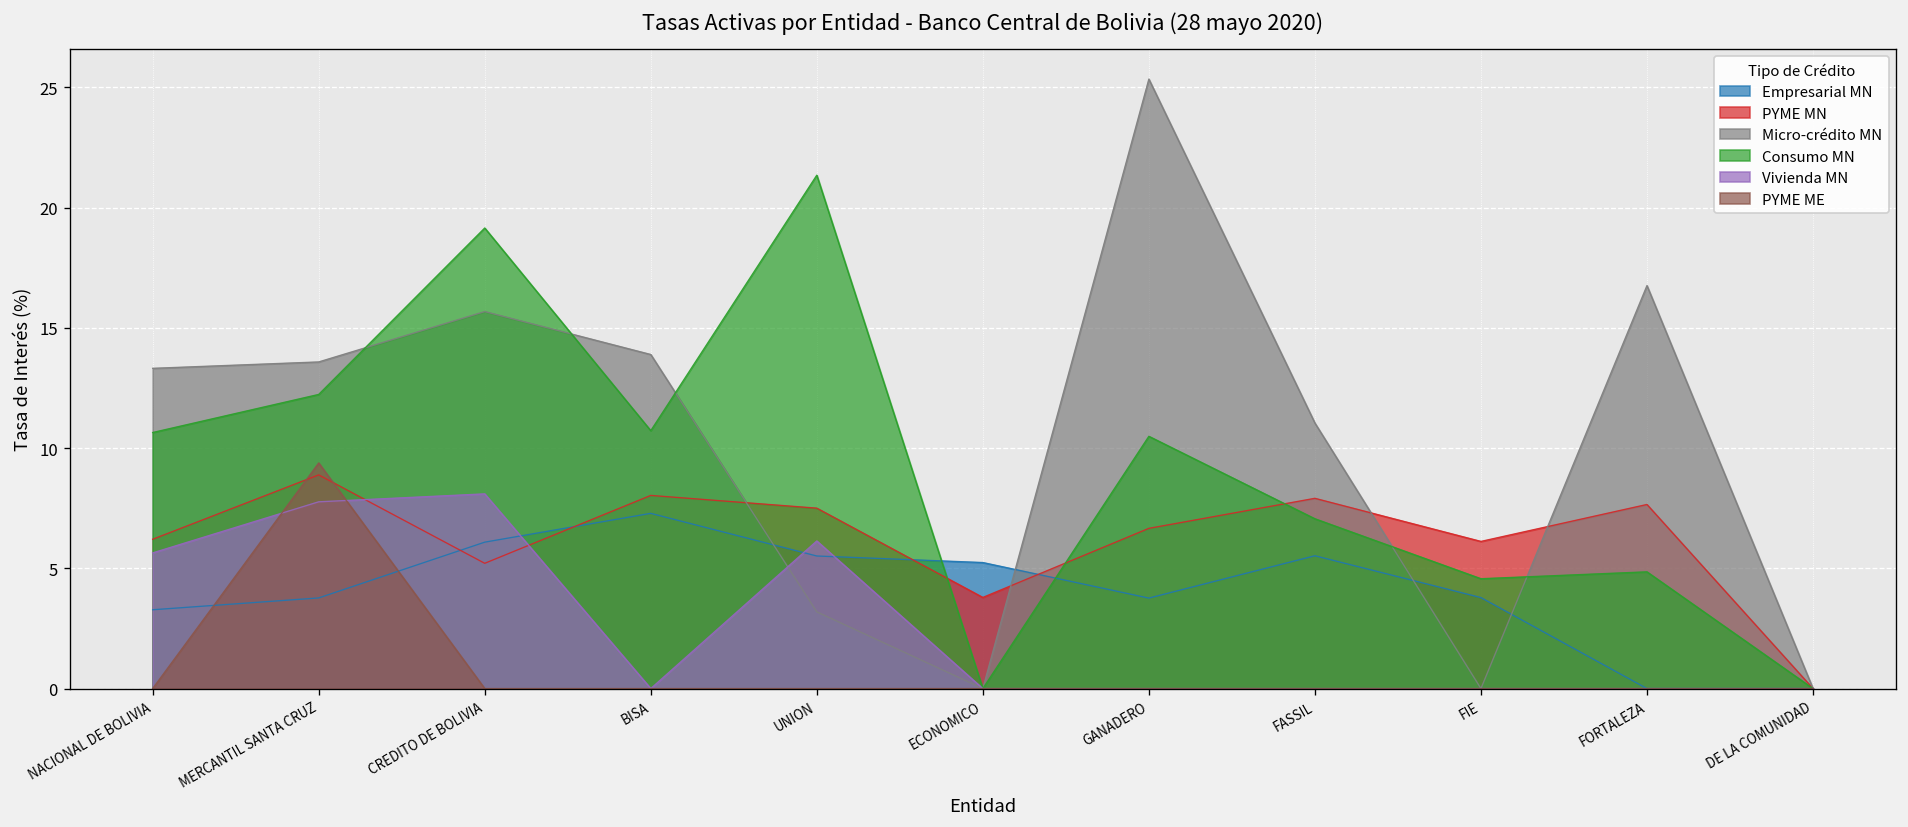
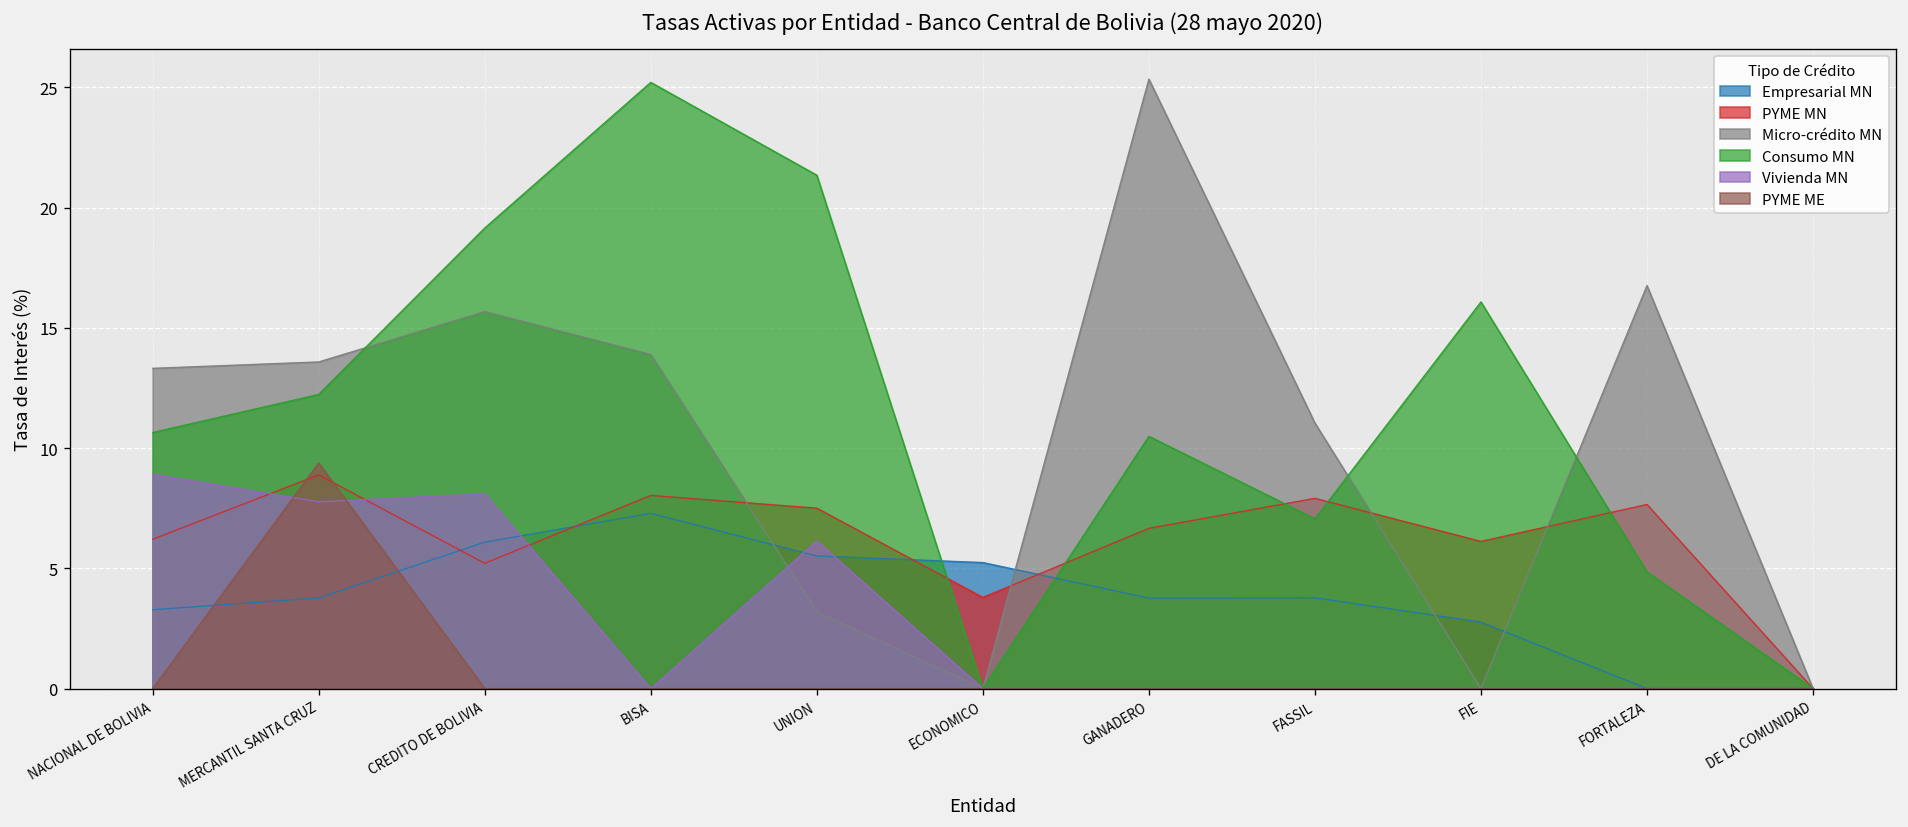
  {
    "Empresarial MN": {
      "NACIONAL DE BOLIVIA": 3.3,
      "MERCANTIL SANTA CRUZ": 3.8,
      "CREDITO DE BOLIVIA": 6.1,
      "BISA": 7.3,
      "UNION": 5.5,
      "ECONOMICO": 5.2,
      "GANADERO": 3.8,
-     "FASSIL": 5.5,
-     "FIE": 3.8
+     "FASSIL": 3.8,
+     "FIE": 2.8
    },
    "PYME MN": {
      "NACIONAL DE BOLIVIA": 6.2,
      "MERCANTIL SANTA CRUZ": 8.9,
      "CREDITO DE BOLIVIA": 5.2,
      "BISA": 8.0,
      "UNION": 7.5,
      "ECONOMICO": 3.8,
      "GANADERO": 6.7,
      "FASSIL": 7.9,
      "FIE": 6.1,
      "FORTALEZA": 7.7
    },
    "Micro-crédito MN": {
      "NACIONAL DE BOLIVIA": 13.3,
      "MERCANTIL SANTA CRUZ": 13.6,
      "CREDITO DE BOLIVIA": 15.7,
      "BISA": 13.9,
      "UNION": 3.2,
      "GANADERO": 25.3,
      "FASSIL": 11.0,
      "FORTALEZA": 16.8
    },
    "Consumo MN": {
      "NACIONAL DE BOLIVIA": 10.6,
      "MERCANTIL SANTA CRUZ": 12.2,
      "CREDITO DE BOLIVIA": 19.1,
-     "BISA": 10.7,
+     "BISA": 25.2,
      "UNION": 21.3,
      "GANADERO": 10.5,
      "FASSIL": 7.1,
-     "FIE": 4.6,
+     "FIE": 16.1,
      "FORTALEZA": 4.9
    },
    "Vivienda MN": {
-     "NACIONAL DE BOLIVIA": 5.6,
+     "NACIONAL DE BOLIVIA": 8.9,
      "MERCANTIL SANTA CRUZ": 7.8,
      "CREDITO DE BOLIVIA": 8.1,
      "UNION": 6.1
    },
    "PYME ME": {
      "NACIONAL DE BOLIVIA": 0.0,
      "MERCANTIL SANTA CRUZ": 9.4,
      "CREDITO DE BOLIVIA": 0.0,
      "UNION": 0.0
    }
  }
